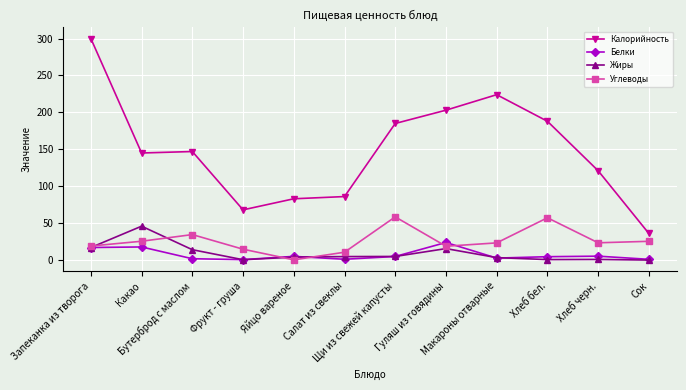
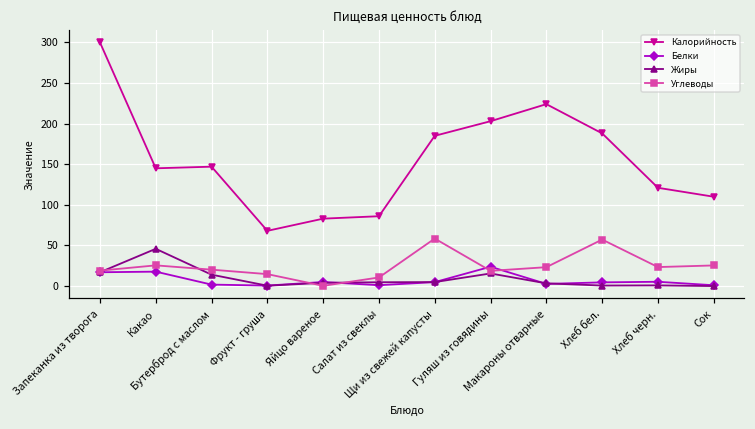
  {
    "Калорийность": {
      "Запеканка из творога": 300,
      "Какао": 150,
      "Бутерброд с маслом": 150,
      "Фрукт - груша": 70,
      "Яйцо вареное": 80,
      "Салат из свеклы": 90,
      "Щи из свежей капусты": 190,
      "Гуляш из говядины": 200,
      "Макароны отварные": 220,
      "Хлеб бел.": 190,
      "Хлеб черн.": 120,
-     "Сок": 40
+     "Сок": 110
    },
    "Белки": {
      "Какао": 20,
      "Бутерброд с маслом": 0,
      "Салат из свеклы": 0,
      "Гуляш из говядины": 20,
      "Хлеб бел.": 0,
      "Хлеб черн.": 10
    },
    "Жиры": {
      "Какао": 50,
      "Бутерброд с маслом": 10,
      "Салат из свеклы": 0,
      "Хлеб бел.": 0,
      "Хлеб черн.": 0
    },
    "Углеводы": {
      "Какао": 30,
-     "Бутерброд с маслом": 30,
+     "Бутерброд с маслом": 20,
      "Фрукт - груша": 10,
      "Яйцо вареное": 0,
      "Салат из свеклы": 10,
      "Щи из свежей капусты": 60,
      "Макароны отварные": 20,
      "Хлеб бел.": 60,
      "Хлеб черн.": 20,
      "Сок": 30
    }
  }
